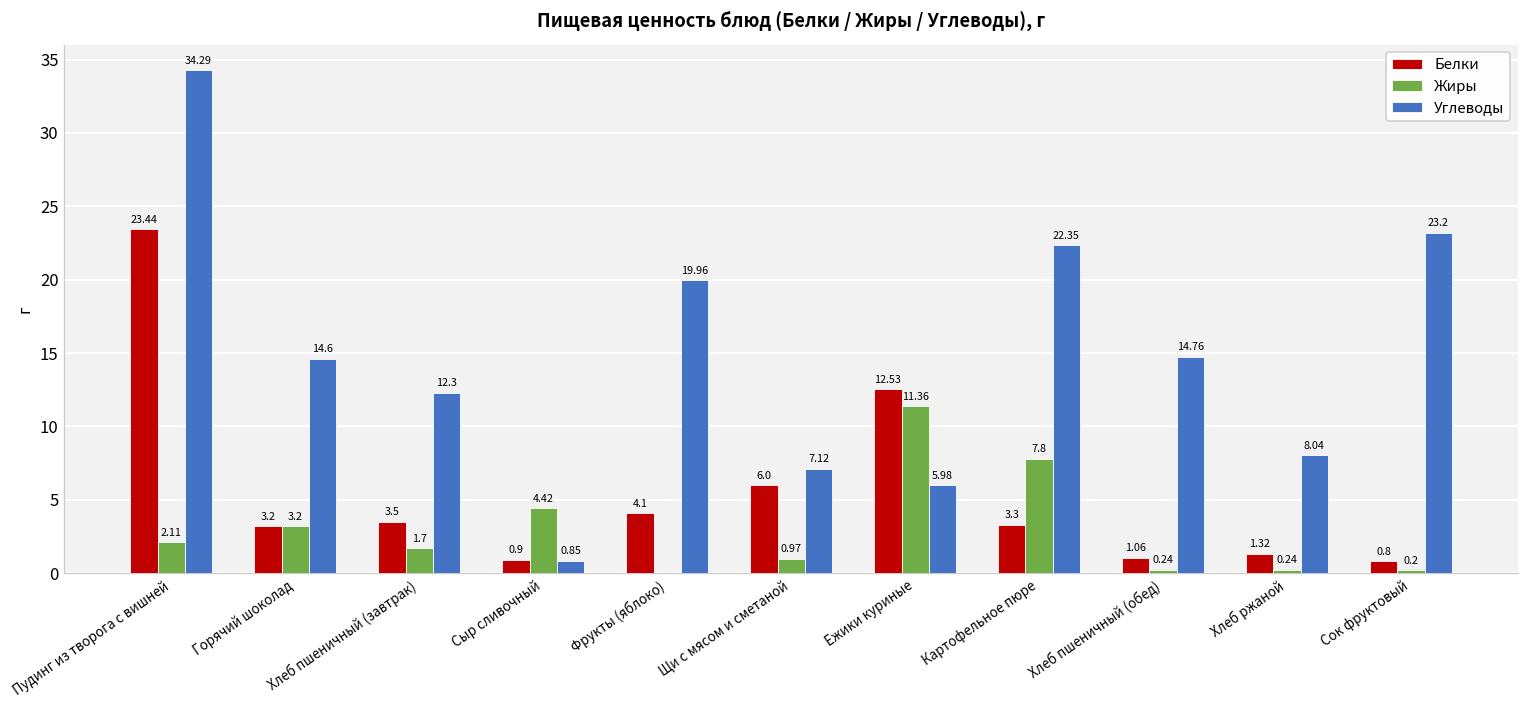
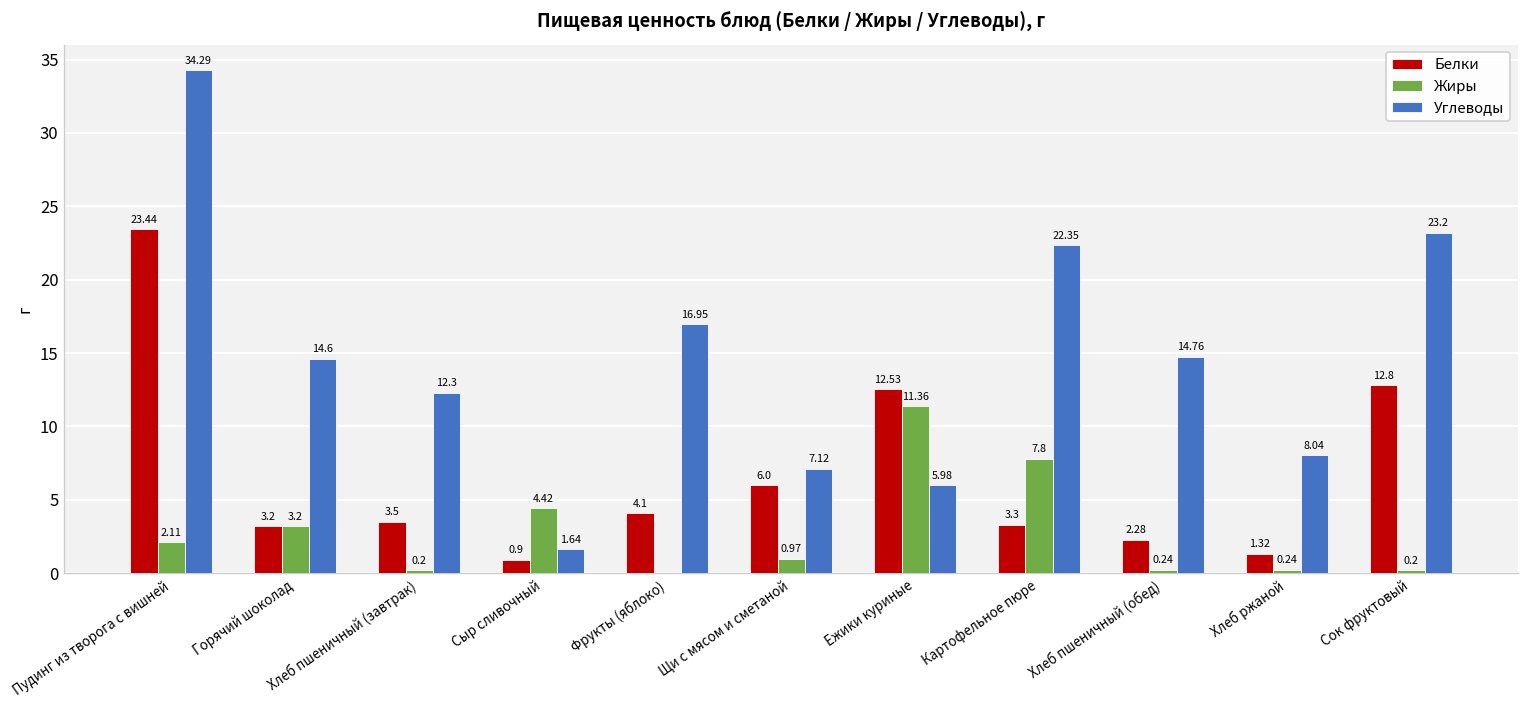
  {
    "Белки": {
      "Пудинг из творога с вишней": 23.44,
      "Горячий шоколад": 3.2,
      "Хлеб пшеничный (завтрак)": 3.5,
      "Сыр сливочный": 0.9,
      "Фрукты (яблоко)": 4.1,
      "Щи с мясом и сметаной": 6.0,
      "Ежики куриные": 12.53,
      "Картофельное пюре": 3.3,
-     "Хлеб пшеничный (обед)": 1.06,
+     "Хлеб пшеничный (обед)": 2.28,
      "Хлеб ржаной": 1.32,
-     "Сок фруктовый": 0.8
+     "Сок фруктовый": 12.8
    },
    "Жиры": {
      "Пудинг из творога с вишней": 2.11,
      "Горячий шоколад": 3.2,
-     "Хлеб пшеничный (завтрак)": 1.7,
+     "Хлеб пшеничный (завтрак)": 0.2,
      "Сыр сливочный": 4.42,
      "Щи с мясом и сметаной": 0.97,
      "Ежики куриные": 11.36,
      "Картофельное пюре": 7.8,
      "Хлеб пшеничный (обед)": 0.24,
      "Хлеб ржаной": 0.24,
      "Сок фруктовый": 0.2
    },
    "Углеводы": {
      "Пудинг из творога с вишней": 34.29,
      "Горячий шоколад": 14.6,
      "Хлеб пшеничный (завтрак)": 12.3,
-     "Сыр сливочный": 0.85,
-     "Фрукты (яблоко)": 19.96,
+     "Сыр сливочный": 1.64,
+     "Фрукты (яблоко)": 16.95,
      "Щи с мясом и сметаной": 7.12,
      "Ежики куриные": 5.98,
      "Картофельное пюре": 22.35,
      "Хлеб пшеничный (обед)": 14.76,
      "Хлеб ржаной": 8.04,
      "Сок фруктовый": 23.2
    }
  }
